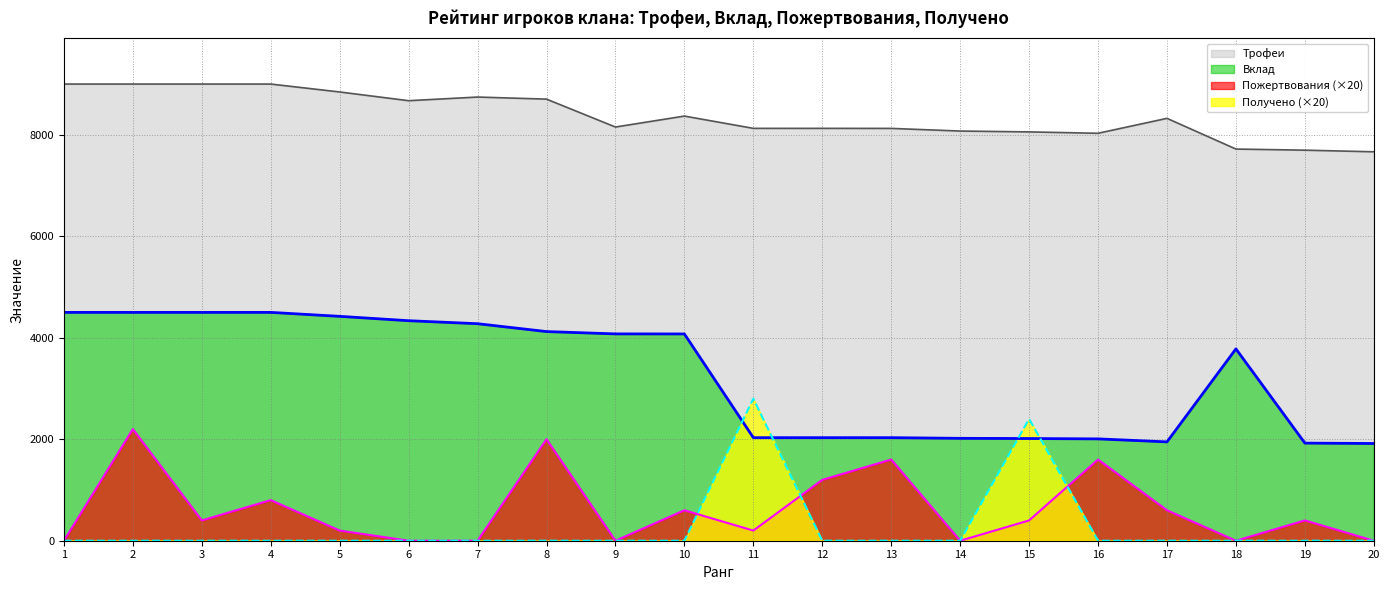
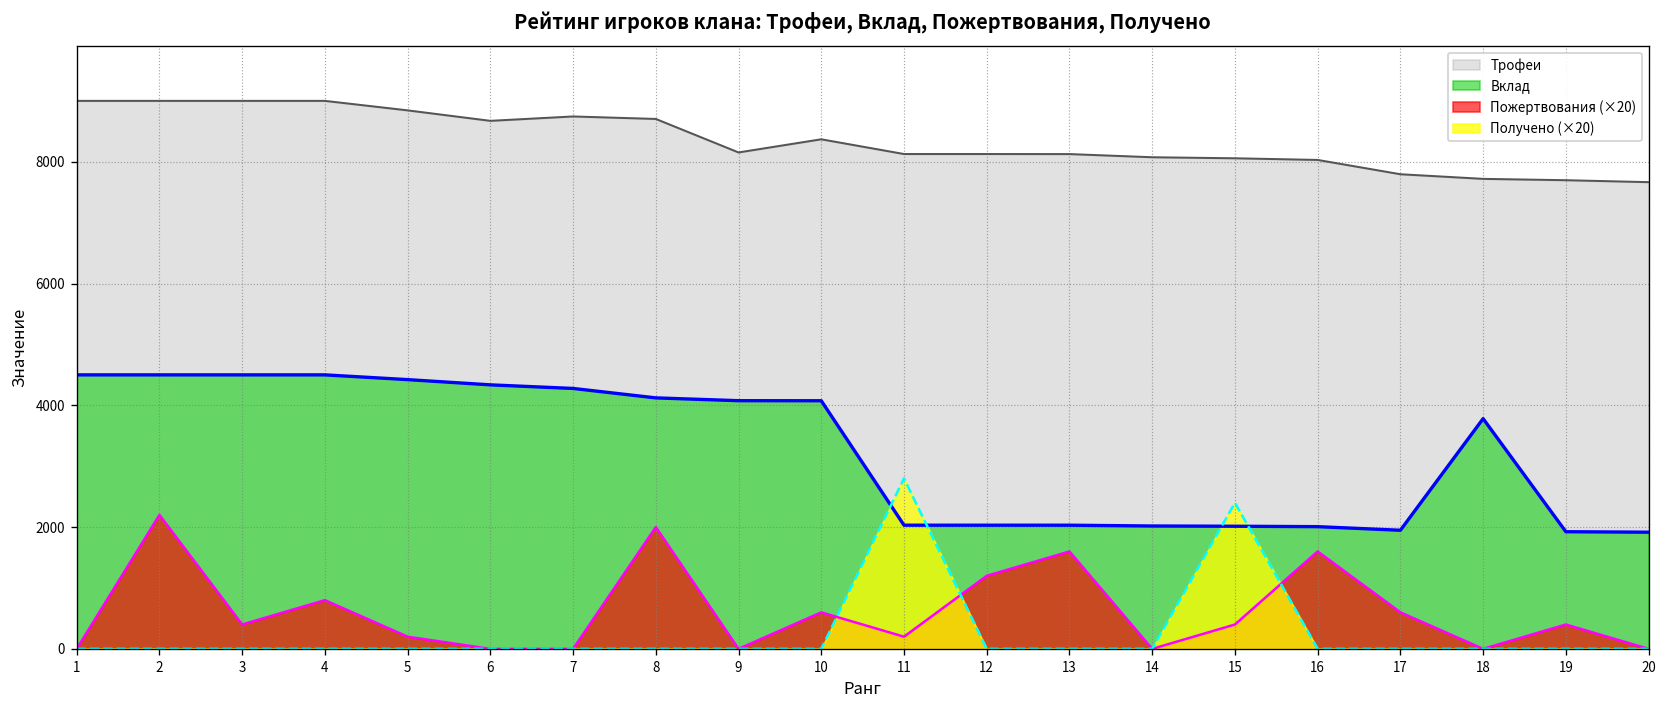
  {
    "Трофеи": {
      "1": 9000,
      "2": 9000,
      "3": 9000,
      "4": 9000,
      "5": 8800,
      "6": 8700,
      "7": 8700,
      "8": 8700,
      "9": 8200,
      "10": 8400,
      "11": 8100,
      "12": 8100,
      "13": 8100,
      "14": 8100,
      "15": 8100,
      "16": 8000,
-     "17": 8300,
+     "17": 7800,
      "18": 7700,
      "19": 7700,
      "20": 7700
    },
    "Вклад": {
      "1": 4500,
      "2": 4500,
      "3": 4500,
      "4": 4500,
      "5": 4400,
      "6": 4300,
      "7": 4300,
      "8": 4100,
      "9": 4100,
      "10": 4100,
      "11": 2000,
      "12": 2000,
      "13": 2000,
      "14": 2000,
      "15": 2000,
      "16": 2000,
      "17": 1900,
      "18": 3800,
      "19": 1900,
      "20": 1900
    },
    "Пожертвования (×20)": {
      "2": 2200,
      "3": 400,
      "4": 800,
      "5": 200,
      "8": 2000,
      "10": 600,
      "11": 200,
      "12": 1200,
      "13": 1600,
      "15": 400,
      "16": 1600,
      "17": 600,
      "19": 400
    },
    "Получено (×20)": {
      "2": 0,
      "3": 0,
      "4": 0,
      "5": 0,
      "8": 0,
      "10": 0,
      "11": 2800,
      "12": 0,
      "13": 0,
      "15": 2400,
      "16": 0,
      "17": 0,
      "19": 0
    }
  }
